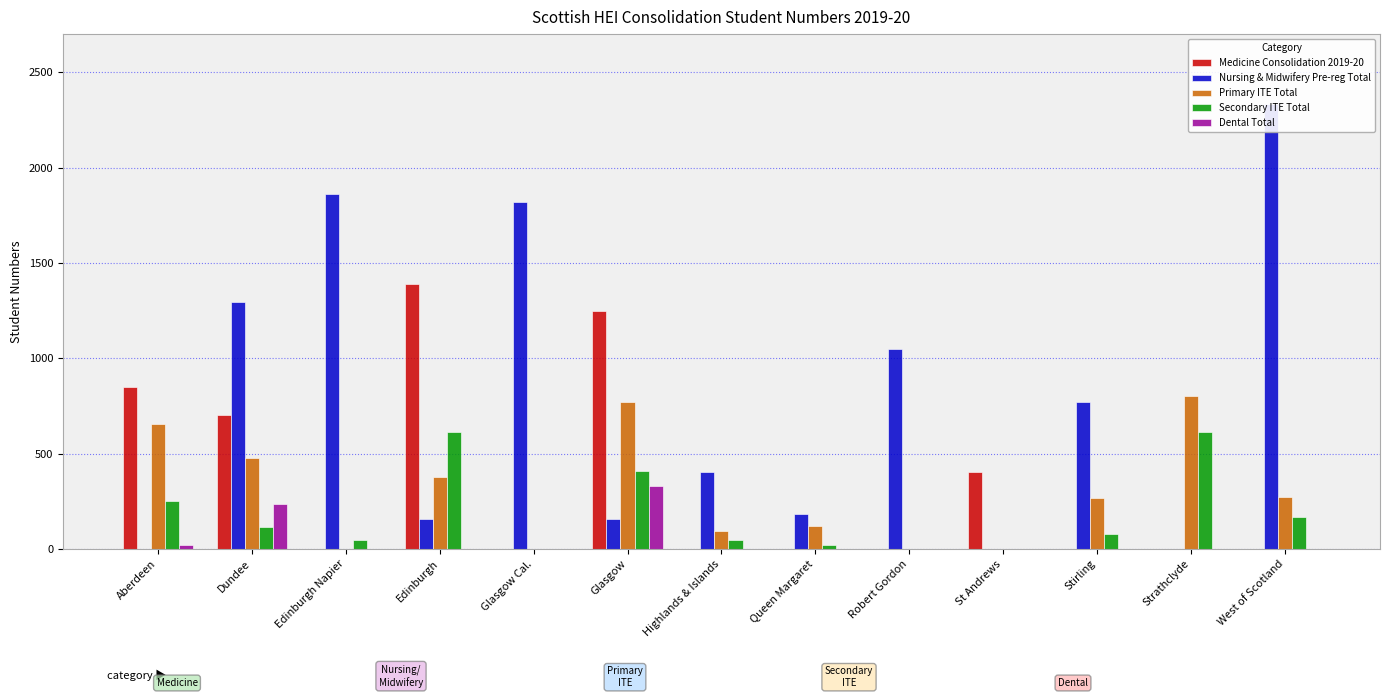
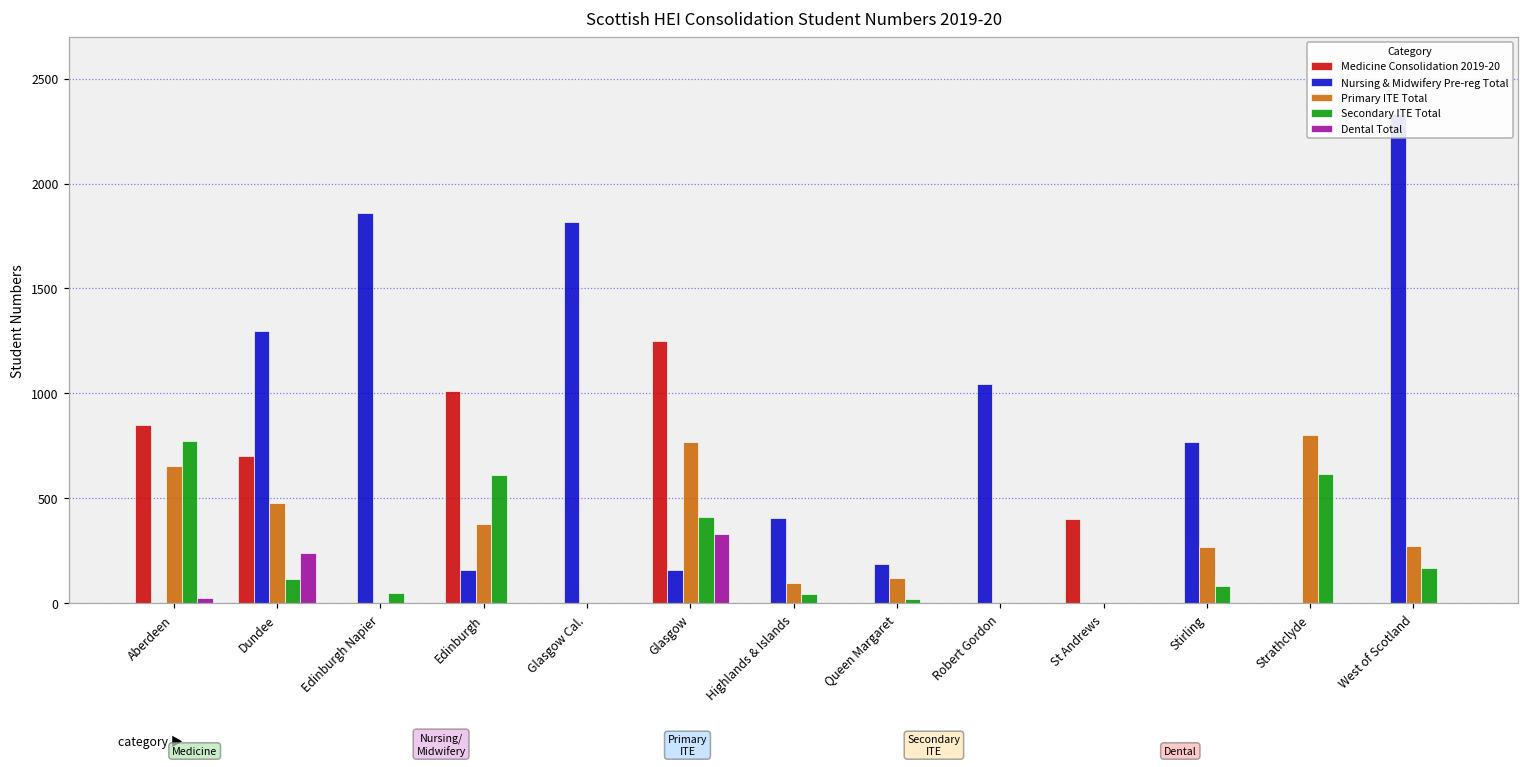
  {
    "Medicine Consolidation 2019-20": {
      "Aberdeen": 850,
      "Dundee": 700,
      "Edinburgh Napier": 0,
-     "Edinburgh": 1390,
+     "Edinburgh": 1010,
      "Glasgow Cal.": 0,
      "Glasgow": 1250,
      "Highlands & Islands": 0,
      "Queen Margaret": 0,
      "Robert Gordon": 0,
      "St Andrews": 400,
      "Stirling": 0,
      "Strathclyde": 0,
      "West of Scotland": 0
    },
    "Nursing & Midwifery Pre-reg Total": {
      "Aberdeen": 0,
      "Dundee": 1300,
      "Edinburgh Napier": 1860,
      "Edinburgh": 160,
      "Glasgow Cal.": 1820,
      "Glasgow": 160,
      "Highlands & Islands": 400,
      "Queen Margaret": 190,
      "Robert Gordon": 1050,
      "St Andrews": 0,
      "Stirling": 770,
      "Strathclyde": 0
    },
    "Primary ITE Total": {
      "Aberdeen": 660,
      "Dundee": 480,
      "Edinburgh Napier": 0,
      "Edinburgh": 380,
      "Glasgow Cal.": 0,
      "Glasgow": 770,
      "Highlands & Islands": 100,
      "Queen Margaret": 120,
      "Robert Gordon": 0,
      "St Andrews": 0,
      "Stirling": 270,
      "Strathclyde": 800,
      "West of Scotland": 270
    },
    "Secondary ITE Total": {
-     "Aberdeen": 250,
+     "Aberdeen": 770,
      "Dundee": 120,
      "Edinburgh Napier": 50,
      "Edinburgh": 610,
      "Glasgow Cal.": 0,
      "Glasgow": 410,
      "Highlands & Islands": 50,
      "Queen Margaret": 20,
      "Robert Gordon": 0,
      "St Andrews": 0,
      "Stirling": 80,
      "Strathclyde": 620,
      "West of Scotland": 170
    },
    "Dental Total": {
      "Aberdeen": 20,
      "Dundee": 240,
      "Edinburgh Napier": 0,
      "Edinburgh": 0,
      "Glasgow Cal.": 0,
      "Glasgow": 330,
      "Highlands & Islands": 0,
      "Queen Margaret": 0,
      "Robert Gordon": 0,
      "St Andrews": 0,
      "Stirling": 0,
      "Strathclyde": 0,
      "West of Scotland": 0
    }
  }
